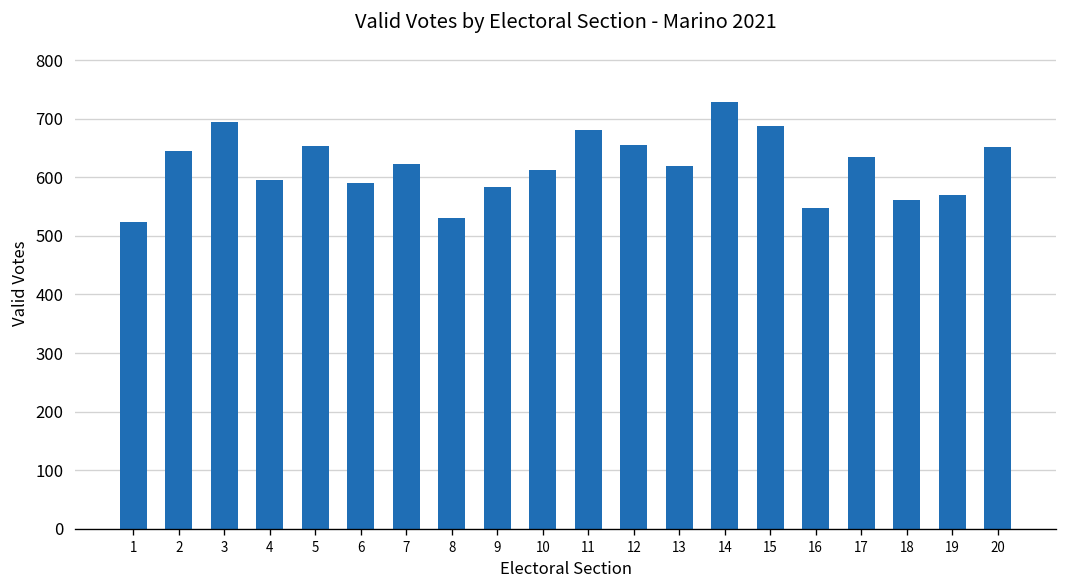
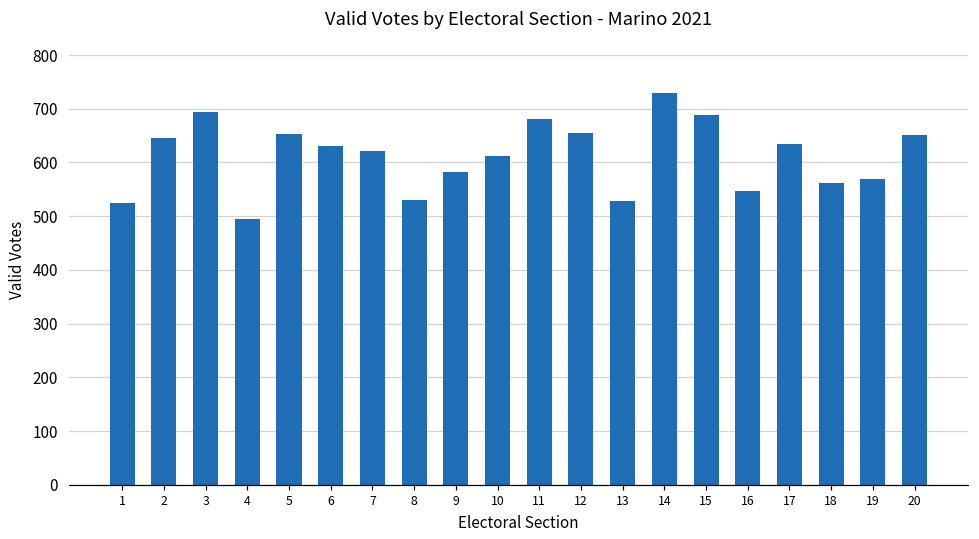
  {
    "1": 520,
    "2": 650,
    "3": 690,
-   "4": 600,
+   "4": 490,
    "5": 650,
-   "6": 590,
+   "6": 630,
    "7": 620,
    "8": 530,
    "9": 580,
    "10": 610,
    "11": 680,
    "12": 660,
-   "13": 620,
+   "13": 530,
    "14": 730,
    "15": 690,
    "16": 550,
    "17": 640,
    "18": 560,
    "19": 570,
    "20": 650
  }
